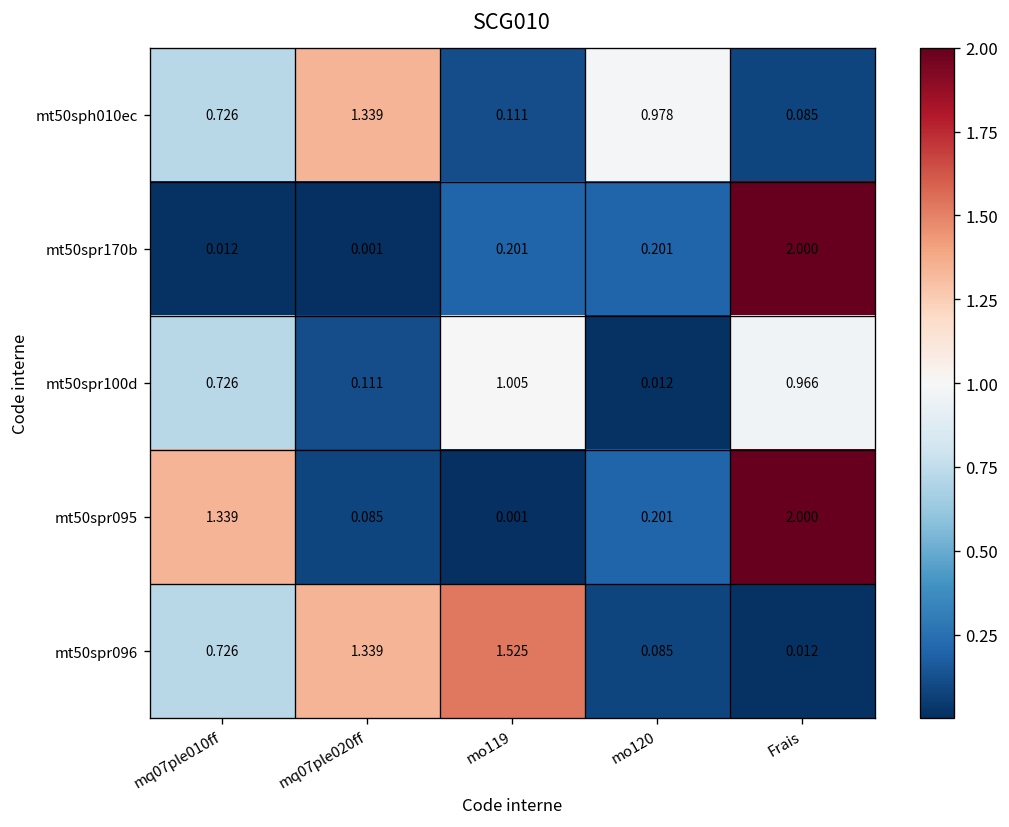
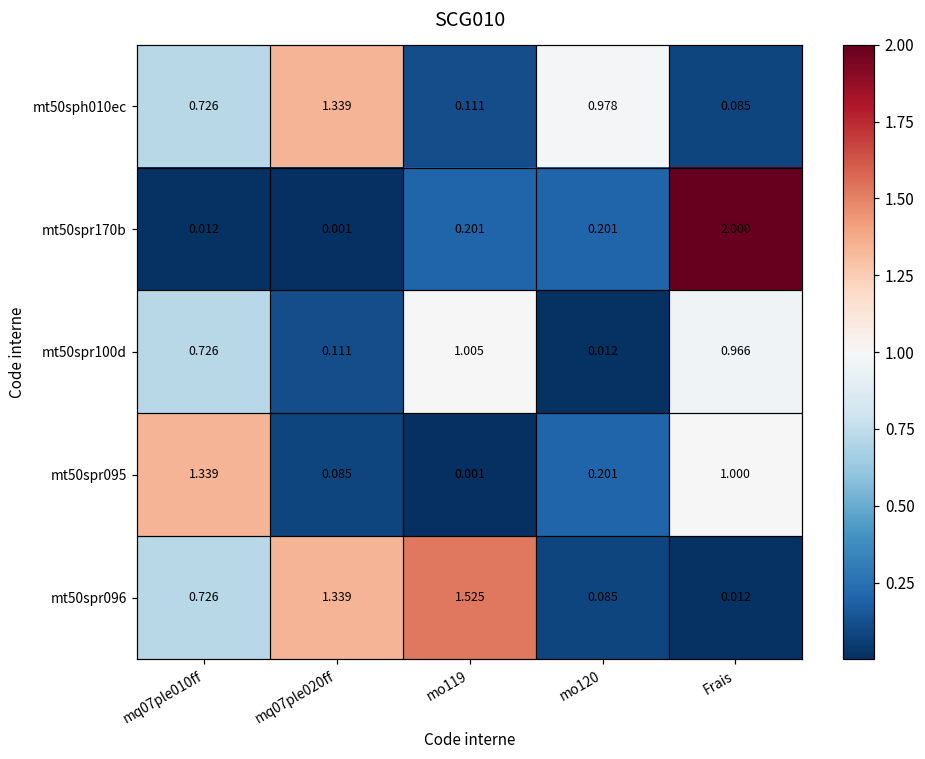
  {
    "mt50sph010ec": {
      "mq07ple010ff": 0.726,
      "mq07ple020ff": 1.339,
      "mo119": 0.111,
      "mo120": 0.978,
      "Frais": 0.085
    },
    "mt50spr170b": {
      "mq07ple010ff": 0.012,
      "mq07ple020ff": 0.001,
      "mo119": 0.201,
      "mo120": 0.201,
      "Frais": 2.000
    },
    "mt50spr100d": {
      "mq07ple010ff": 0.726,
      "mq07ple020ff": 0.111,
      "mo119": 1.005,
      "mo120": 0.012,
      "Frais": 0.966
    },
    "mt50spr095": {
      "mq07ple010ff": 1.339,
      "mq07ple020ff": 0.085,
      "mo119": 0.001,
      "mo120": 0.201,
-     "Frais": 2.000
+     "Frais": 1.000
    },
    "mt50spr096": {
      "mq07ple010ff": 0.726,
      "mq07ple020ff": 1.339,
      "mo119": 1.525,
      "mo120": 0.085,
      "Frais": 0.012
    }
  }
